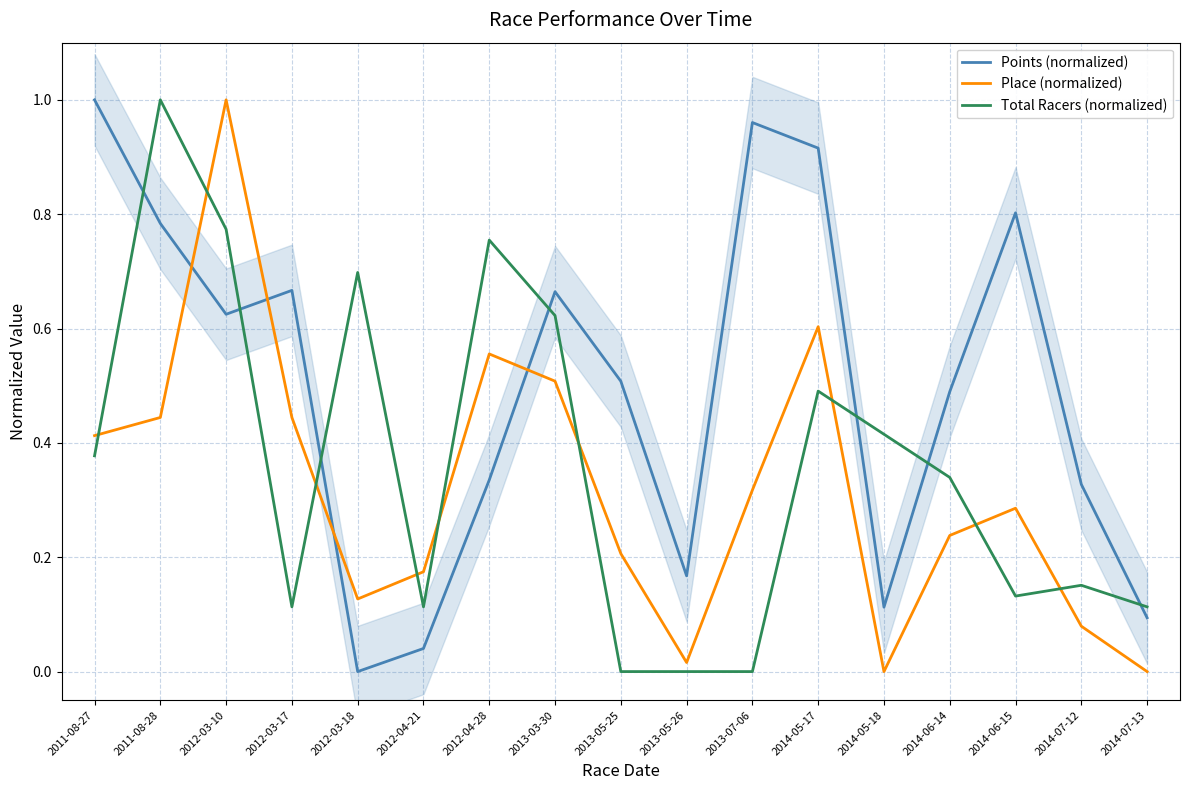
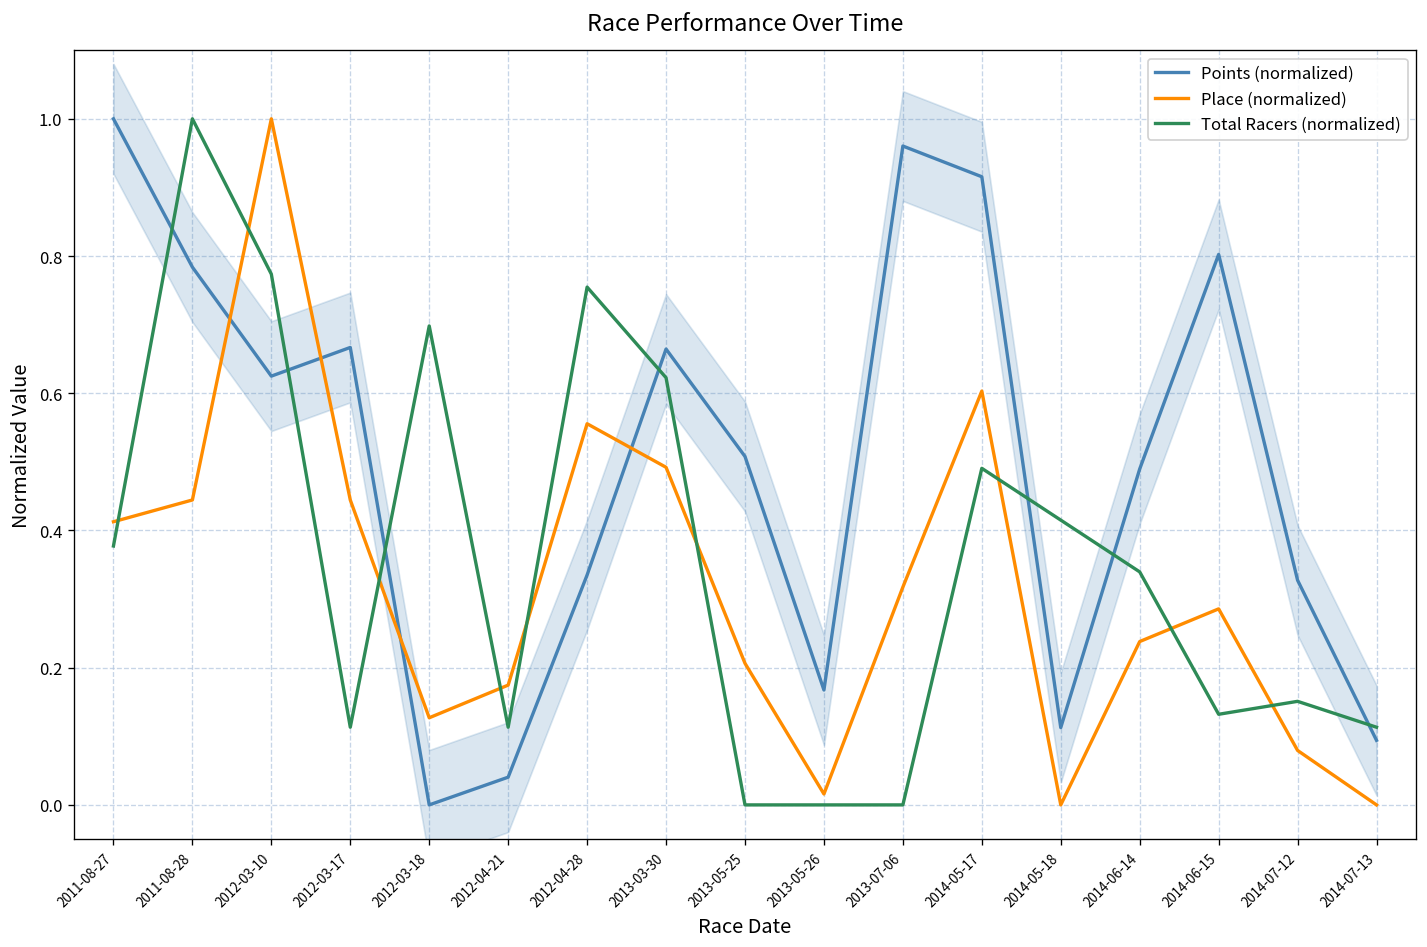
  {
    "Place (normalized)": {
      "2011-08-27": 0.41,
      "2011-08-28": 0.44,
      "2012-03-10": 1.00,
      "2012-03-17": 0.44,
      "2012-03-18": 0.13,
      "2012-04-21": 0.17,
      "2012-04-28": 0.56,
-     "2013-03-30": 0.51,
+     "2013-03-30": 0.49,
      "2013-05-25": 0.21,
      "2013-05-26": 0.02,
      "2013-07-06": 0.32,
      "2014-05-17": 0.60,
      "2014-05-18": 0.00,
      "2014-06-14": 0.24,
      "2014-06-15": 0.29,
      "2014-07-12": 0.08,
      "2014-07-13": 0.00
    },
    "Total Racers (normalized)": {
      "2011-08-27": 0.38,
      "2011-08-28": 1.00,
      "2012-03-10": 0.77,
      "2012-03-17": 0.11,
      "2012-03-18": 0.70,
      "2012-04-21": 0.11,
      "2012-04-28": 0.75,
      "2013-03-30": 0.62,
      "2013-05-25": 0.00,
      "2013-05-26": 0.00,
      "2013-07-06": 0.00,
      "2014-05-17": 0.49,
      "2014-05-18": 0.42,
      "2014-06-14": 0.34,
      "2014-06-15": 0.13,
      "2014-07-12": 0.15,
      "2014-07-13": 0.11
    }
  }
